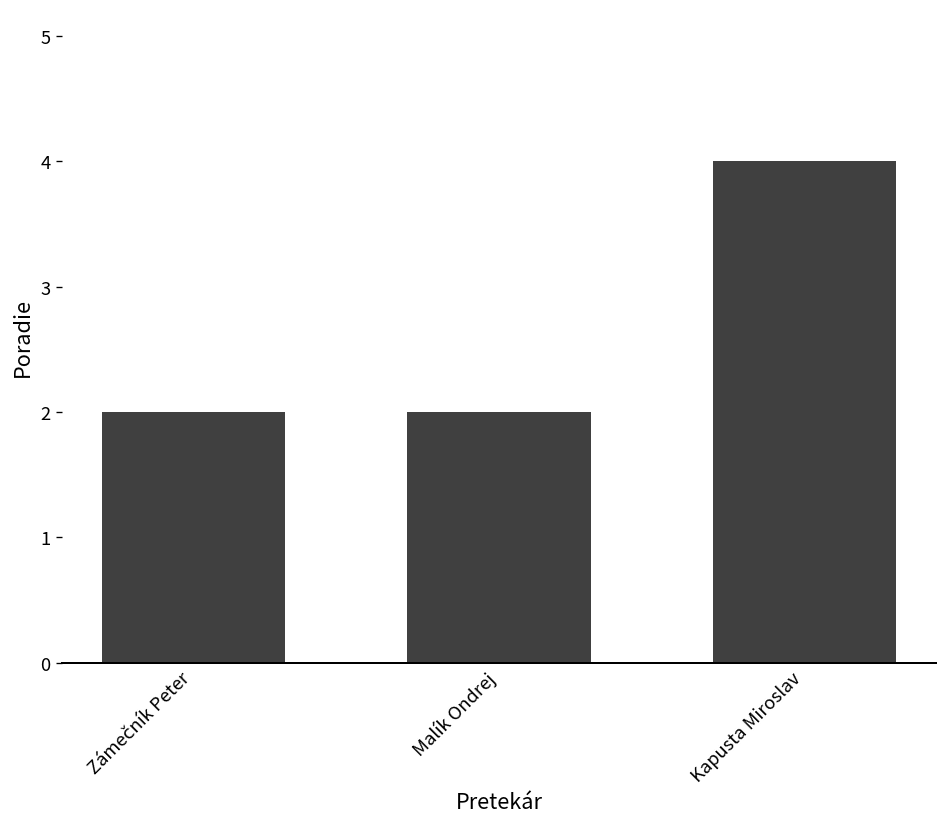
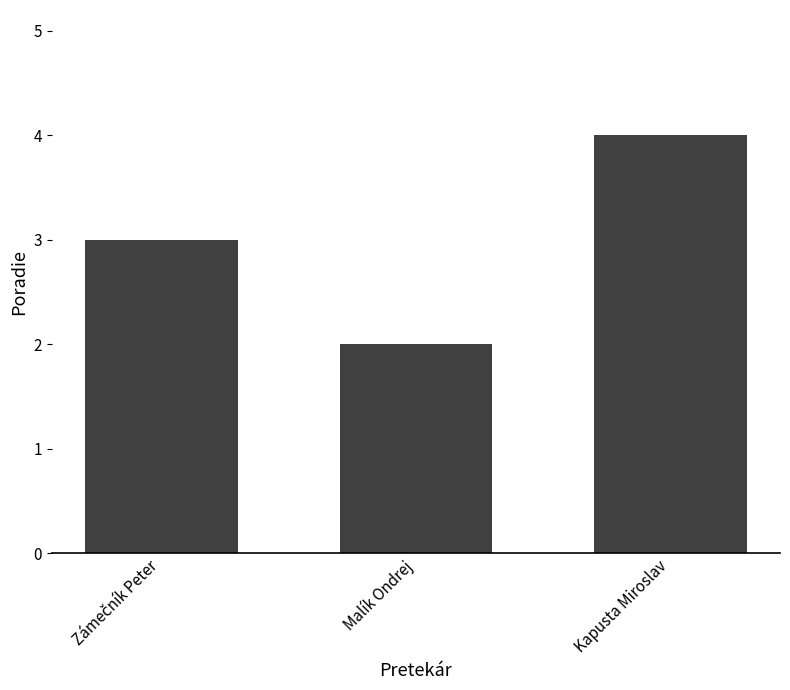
  {
-   "Zámečník Peter": 2,
+   "Zámečník Peter": 3,
    "Malík Ondrej": 2,
    "Kapusta Miroslav": 4
  }
